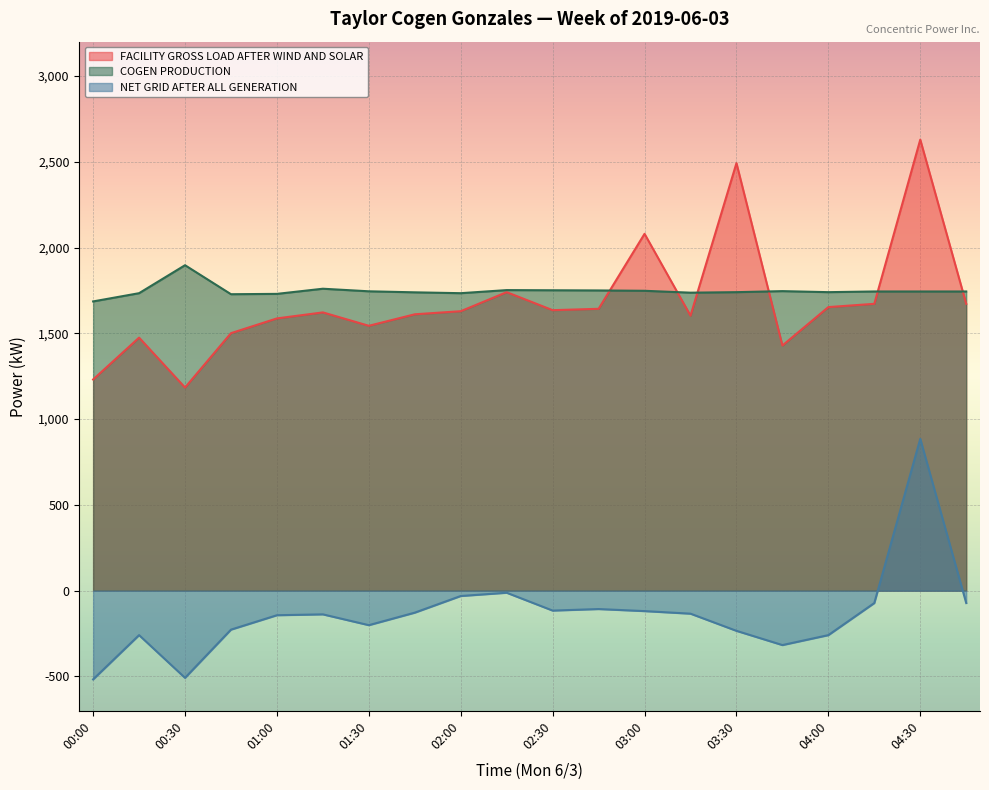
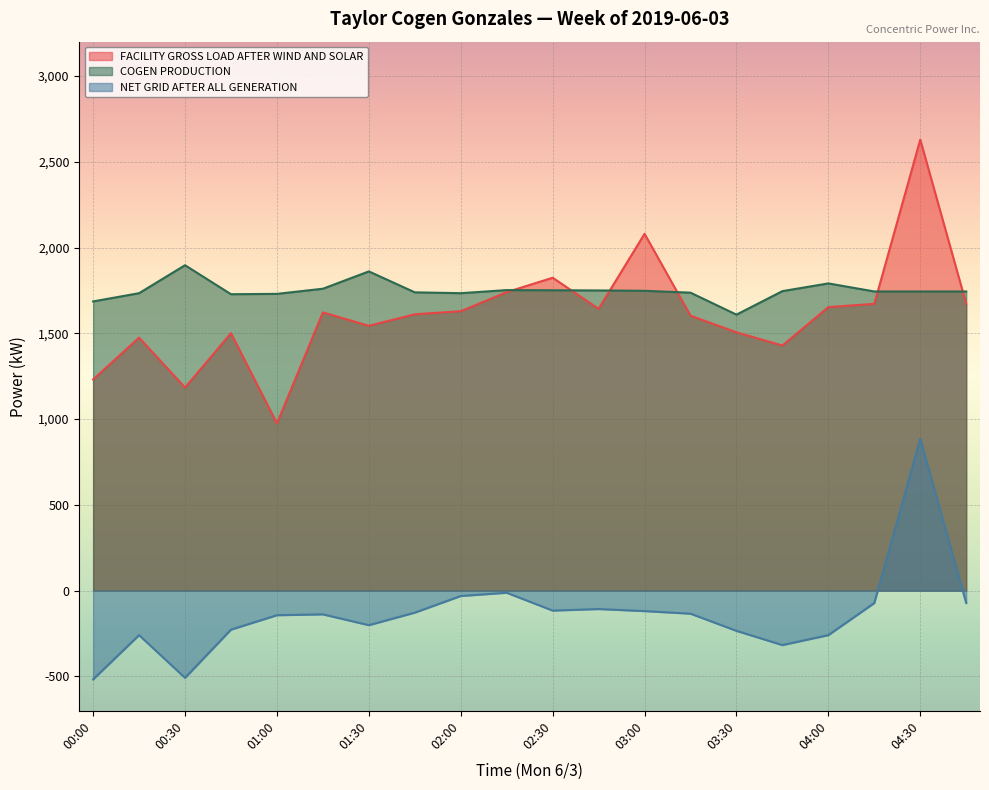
  {
    "FACILITY GROSS LOAD AFTER WIND AND SOLAR": {
      "00:00": "1,230",
      "00:30": "1,180",
-     "01:00": "1,590",
+     "01:00": "980",
      "01:30": "1,540",
      "02:00": "1,630",
-     "02:30": "1,640",
+     "02:30": "1,820",
      "03:00": "2,080",
-     "03:30": "2,490",
+     "03:30": "1,510",
      "04:00": "1,650",
      "04:30": "2,630"
    },
    "COGEN PRODUCTION": {
      "00:00": "1,690",
      "00:30": "1,900",
      "01:00": "1,730",
-     "01:30": "1,750",
+     "01:30": "1,860",
      "02:00": "1,730",
      "02:30": "1,750",
      "03:00": "1,750",
-     "03:30": "1,740",
-     "04:00": "1,740",
+     "03:30": "1,610",
+     "04:00": "1,790",
      "04:30": "1,740"
    }
  }
